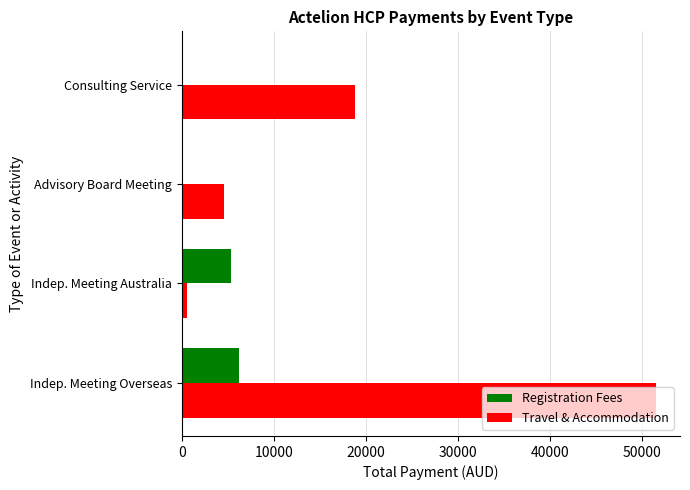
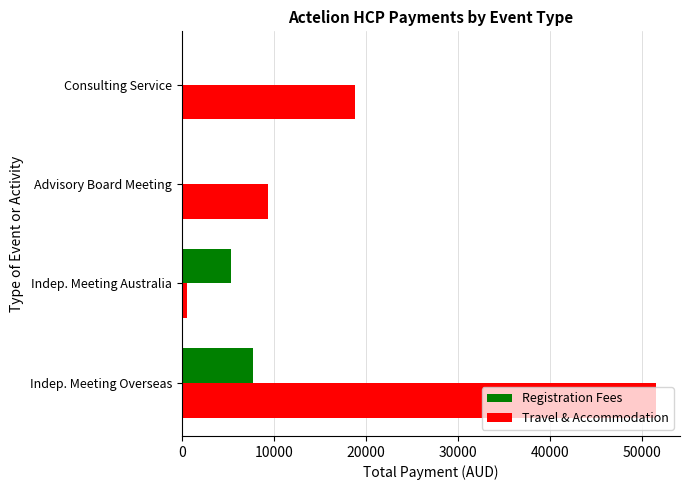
  {
    "Registration Fees": {
      "Consulting Service": 0,
      "Advisory Board Meeting": 0,
      "Indep. Meeting Australia": 5000,
-     "Indep. Meeting Overseas": 6000
+     "Indep. Meeting Overseas": 8000
    },
    "Travel & Accommodation": {
      "Consulting Service": 19000,
-     "Advisory Board Meeting": 5000,
+     "Advisory Board Meeting": 9000,
      "Indep. Meeting Australia": 1000
    }
  }
